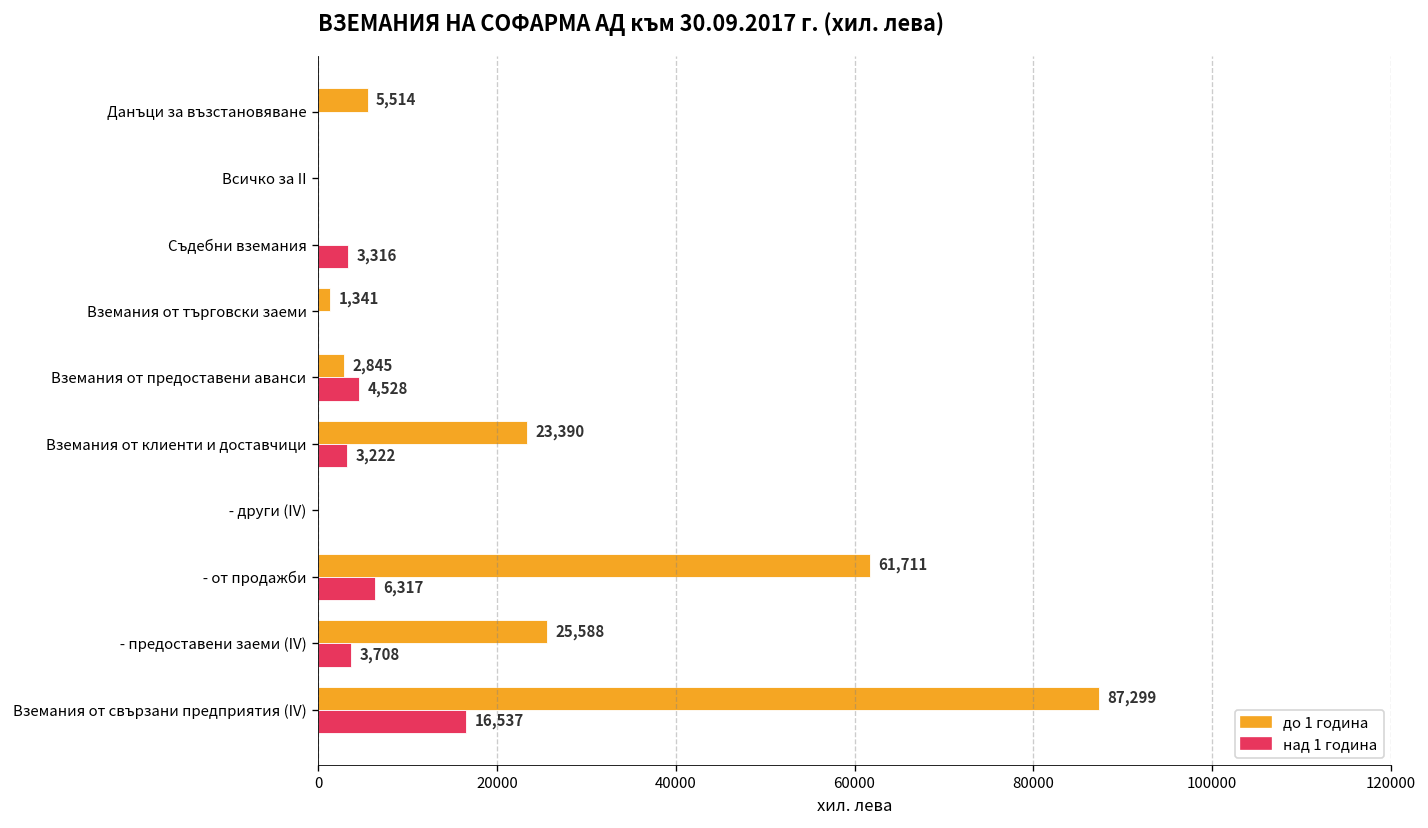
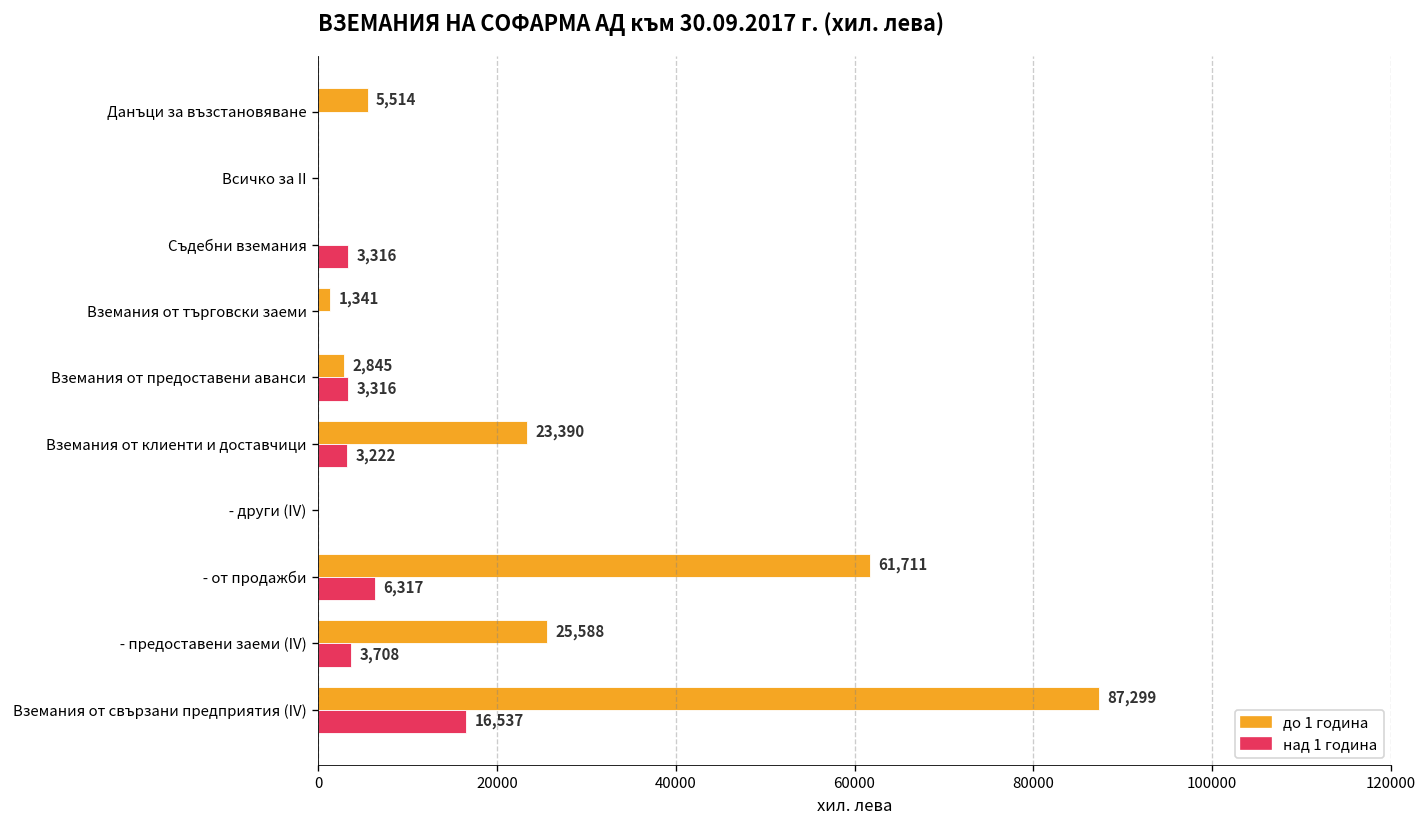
  {
    "до 1 година": {
      "Данъци за възстановяване": "5,514",
      "Вземания от търговски заеми": "1,341",
      "Вземания от предоставени аванси": "2,845",
      "Вземания от клиенти и доставчици": "23,390",
      "- от продажби": "61,711",
      "- предоставени заеми (IV)": "25,588",
      "Вземания от свързани предприятия (IV)": "87,299"
    },
    "над 1 година": {
      "Съдебни вземания": "3,316",
-     "Вземания от предоставени аванси": "4,528",
+     "Вземания от предоставени аванси": "3,316",
      "Вземания от клиенти и доставчици": "3,222",
      "- от продажби": "6,317",
      "- предоставени заеми (IV)": "3,708",
      "Вземания от свързани предприятия (IV)": "16,537"
    }
  }
